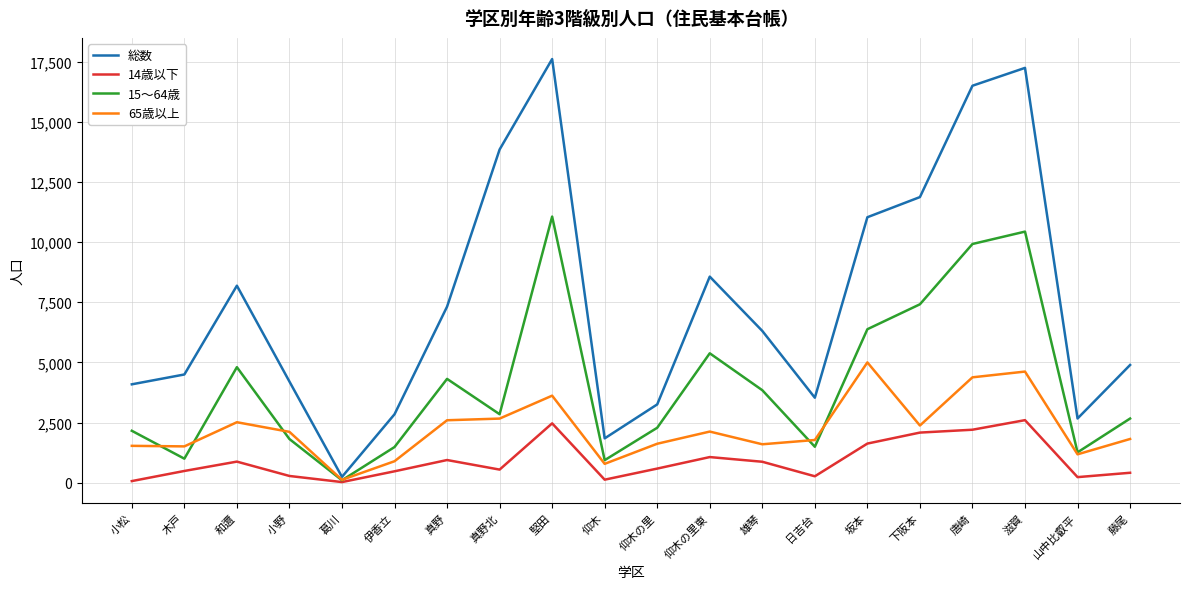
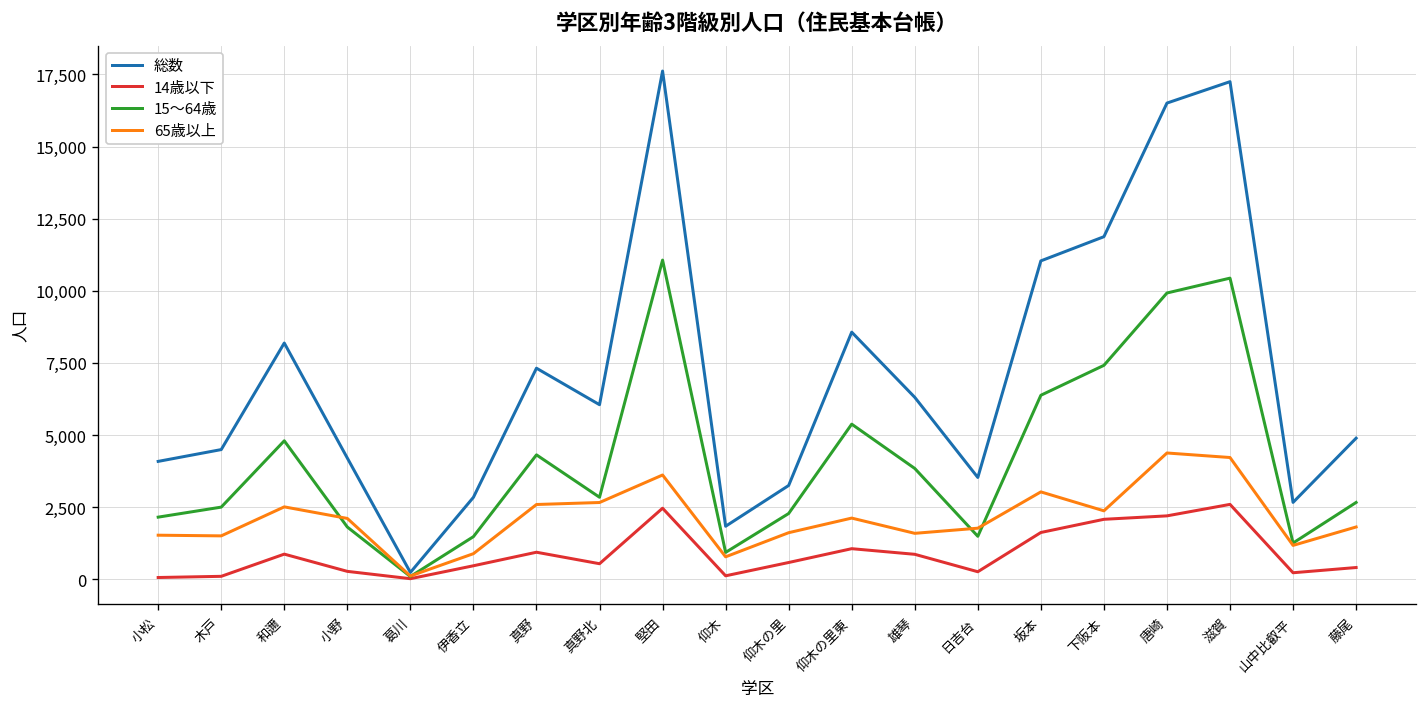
  {
    "総数": {
      "小松": "4,100",
      "木戸": "4,500",
      "和邇": "8,200",
      "小野": "4,200",
      "葛川": "200",
      "伊香立": "2,800",
      "真野": "7,300",
-     "真野北": "13,900",
+     "真野北": "6,100",
      "堅田": "17,600",
      "仰木": "1,800",
      "仰木の里": "3,300",
      "仰木の里東": "8,600",
      "雄琴": "6,300",
      "日吉台": "3,500",
      "坂本": "11,000",
      "下阪本": "11,900",
      "唐崎": "16,500",
      "滋賀": "17,200",
      "山中比叡平": "2,700",
      "藤尾": "4,900"
    },
    "14歳以下": {
      "小松": "100",
-     "木戸": "500",
+     "木戸": "100",
      "和邇": "900",
      "小野": "300",
      "伊香立": "500",
      "真野": "900",
      "真野北": "500",
      "堅田": "2,500",
      "仰木": "100",
      "仰木の里": "600",
      "仰木の里東": "1,100",
      "雄琴": "900",
      "日吉台": "300",
      "坂本": "1,600",
      "下阪本": "2,100",
      "唐崎": "2,200",
      "滋賀": "2,600",
      "山中比叡平": "200",
      "藤尾": "400"
    },
    "15〜64歳": {
      "小松": "2,200",
-     "木戸": "1,000",
+     "木戸": "2,500",
      "和邇": "4,800",
      "小野": "1,800",
      "伊香立": "1,500",
      "真野": "4,300",
      "真野北": "2,800",
      "堅田": "11,100",
      "仰木": "900",
      "仰木の里": "2,300",
      "仰木の里東": "5,400",
      "雄琴": "3,800",
      "日吉台": "1,500",
      "坂本": "6,400",
      "下阪本": "7,400",
      "唐崎": "9,900",
      "滋賀": "10,400",
      "藤尾": "2,700"
    },
    "65歳以上": {
      "小松": "1,500",
      "木戸": "1,500",
      "和邇": "2,500",
      "小野": "2,100",
      "伊香立": "900",
      "真野": "2,600",
      "真野北": "2,700",
      "堅田": "3,600",
      "仰木": "800",
      "仰木の里": "1,600",
      "仰木の里東": "2,100",
      "雄琴": "1,600",
      "日吉台": "1,800",
-     "坂本": "5,000",
+     "坂本": "3,000",
      "下阪本": "2,400",
      "唐崎": "4,400",
-     "滋賀": "4,600",
+     "滋賀": "4,200",
      "藤尾": "1,800"
    }
  }
